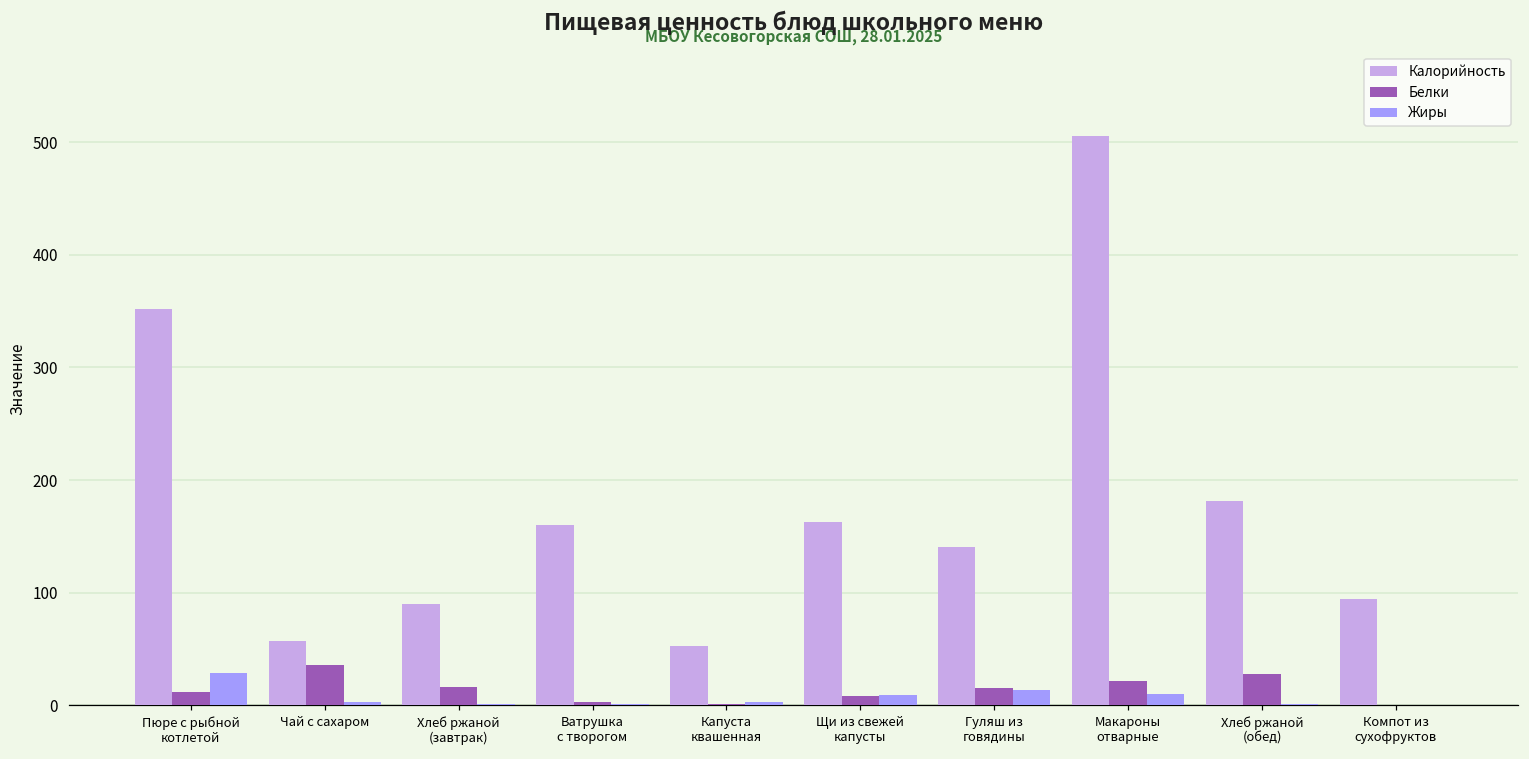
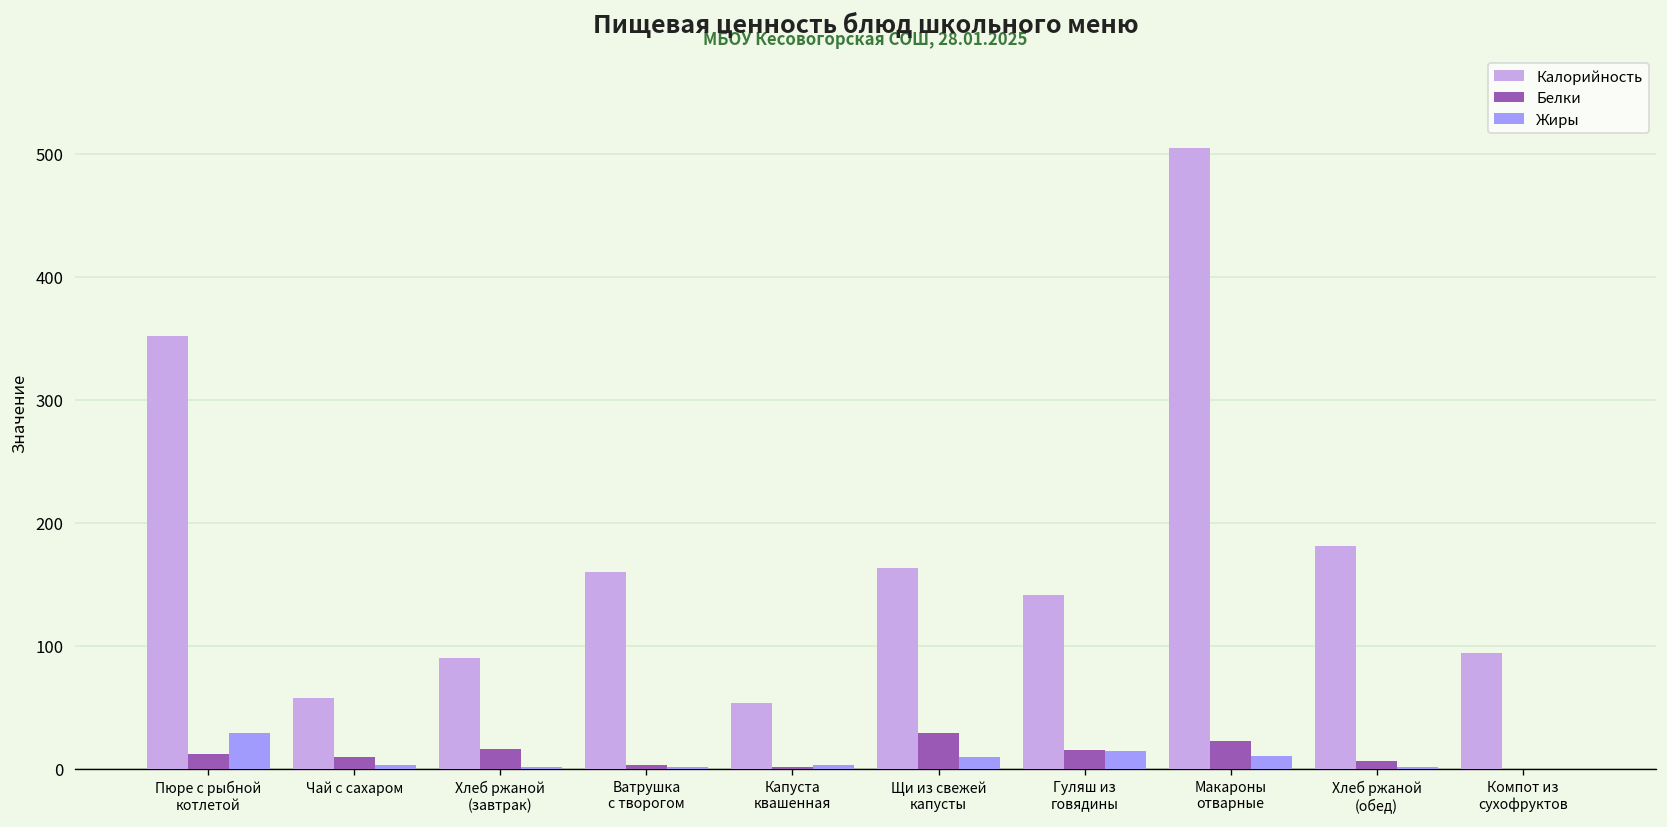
  {
    "Белки": {
      "Пюре с рыбной котлетой": 12,
-     "Чай с сахаром": 36,
+     "Чай с сахаром": 9,
      "Хлеб ржаной (завтрак)": 16,
      "Ватрушка с творогом": 3,
-     "Щи из свежей капусты": 8,
+     "Щи из свежей капусты": 29,
      "Гуляш из говядины": 15,
      "Макароны отварные": 22,
-     "Хлеб ржаной (обед)": 28,
+     "Хлеб ржаной (обед)": 6,
      "Компот из сухофруктов": 0
    }
  }
